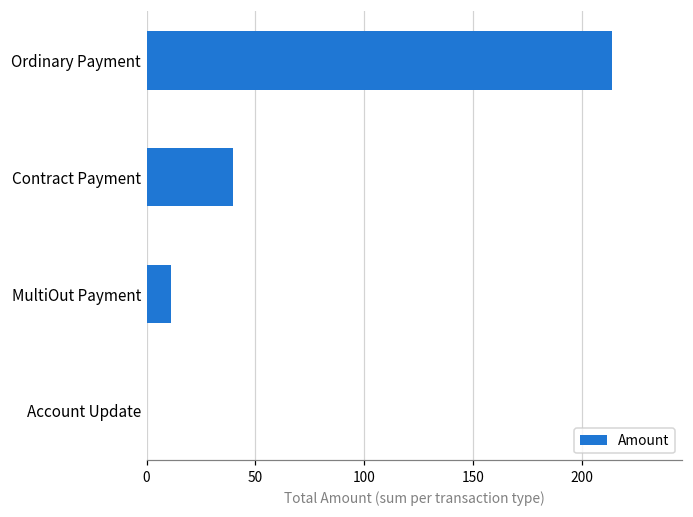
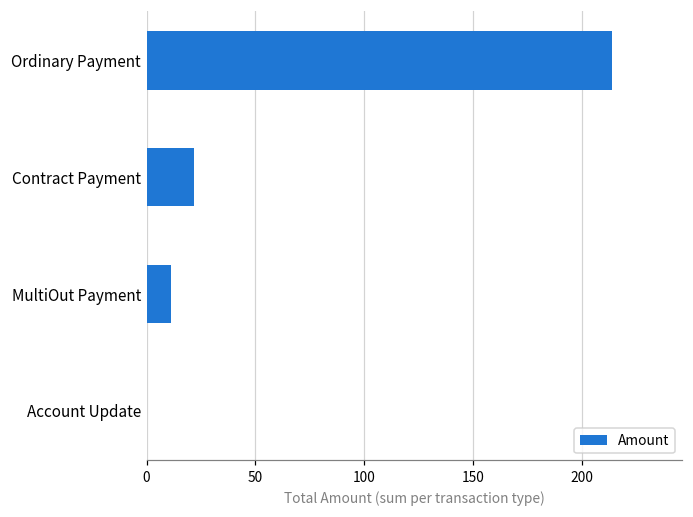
  {
    "Ordinary Payment": 214,
-   "Contract Payment": 40,
+   "Contract Payment": 22,
    "MultiOut Payment": 11,
    "Account Update": 0
  }
